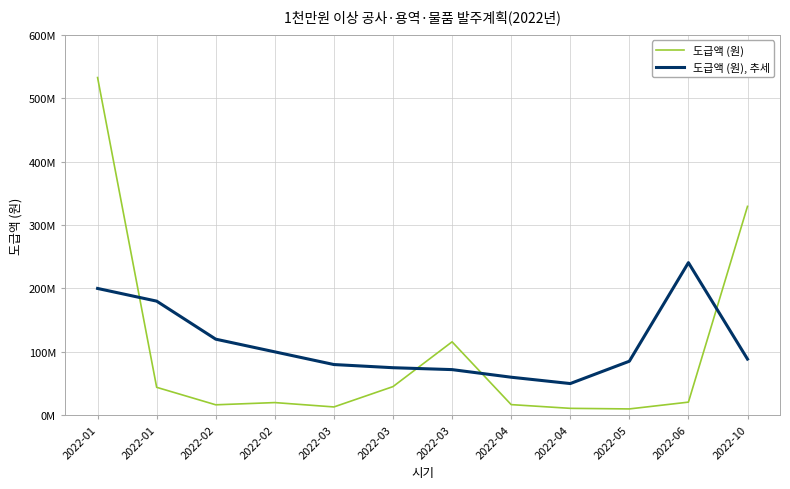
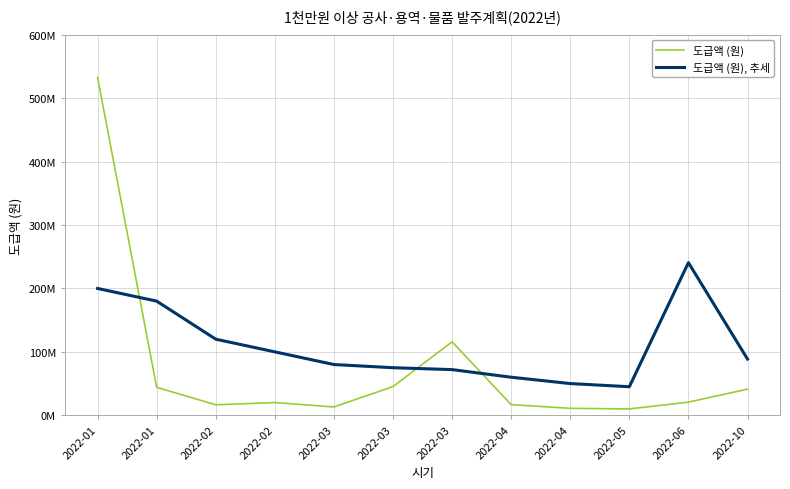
  {
    "도급액 (원)": {
      "2022-05": 10000000,
      "2022-06": 20000000,
-     "2022-10": 330000000
+     "2022-10": 40000000
    },
    "도급액 (원), 추세": {
-     "2022-05": 90000000,
+     "2022-05": 50000000,
      "2022-06": 240000000,
      "2022-10": 90000000
    }
  }
